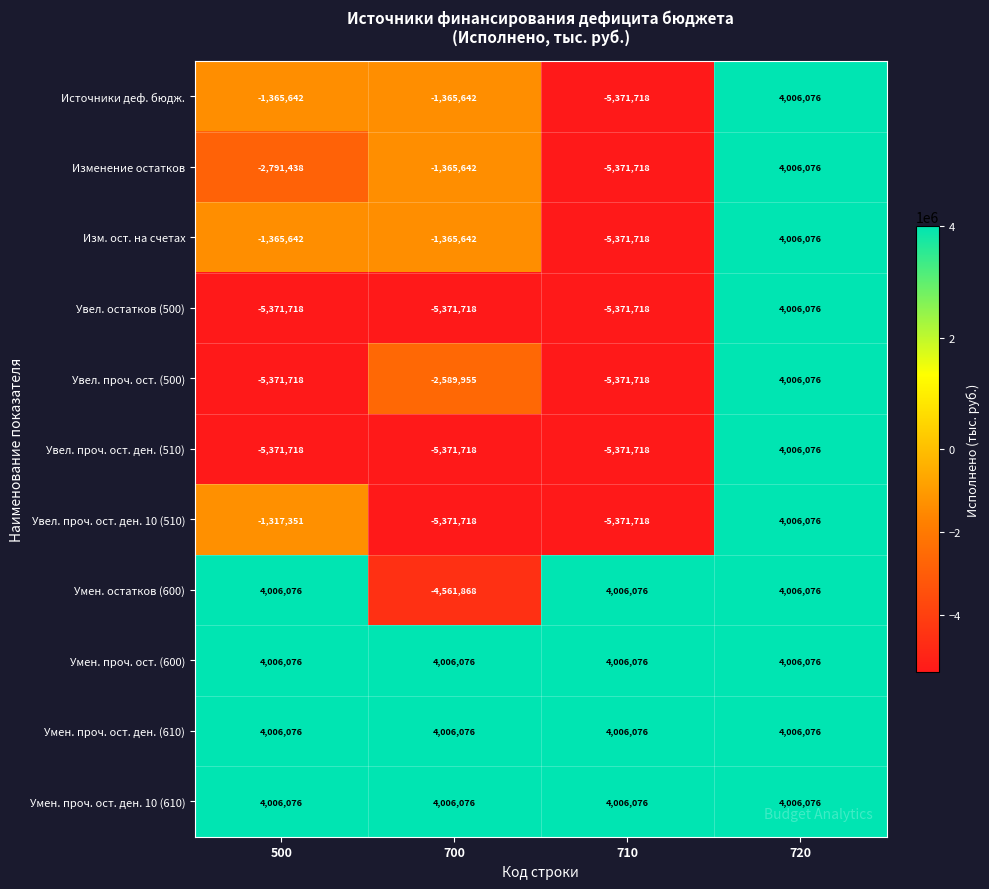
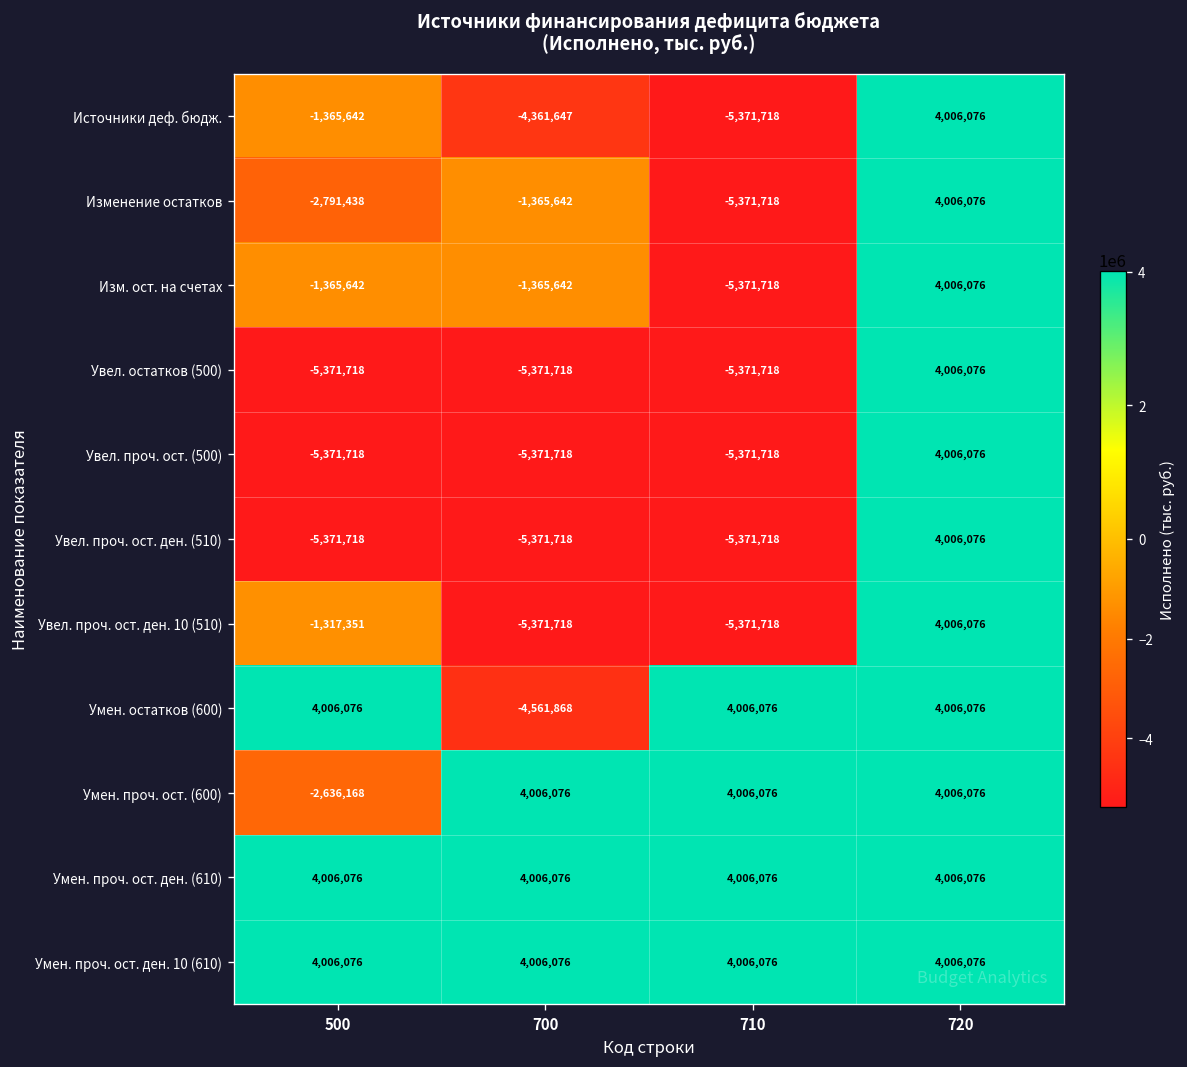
  {
    "Источники деф. бюдж.": {
      "500": "-1,365,642",
-     "700": "-1,365,642",
+     "700": "-4,361,647",
      "710": "-5,371,718",
      "720": "4,006,076"
    },
    "Изменение остатков": {
      "500": "-2,791,438",
      "700": "-1,365,642",
      "710": "-5,371,718",
      "720": "4,006,076"
    },
    "Изм. ост. на счетах": {
      "500": "-1,365,642",
      "700": "-1,365,642",
      "710": "-5,371,718",
      "720": "4,006,076"
    },
    "Увел. остатков (500)": {
      "500": "-5,371,718",
      "700": "-5,371,718",
      "710": "-5,371,718",
      "720": "4,006,076"
    },
    "Увел. проч. ост. (500)": {
      "500": "-5,371,718",
-     "700": "-2,589,955",
+     "700": "-5,371,718",
      "710": "-5,371,718",
      "720": "4,006,076"
    },
    "Увел. проч. ост. ден. (510)": {
      "500": "-5,371,718",
      "700": "-5,371,718",
      "710": "-5,371,718",
      "720": "4,006,076"
    },
    "Увел. проч. ост. ден. 10 (510)": {
      "500": "-1,317,351",
      "700": "-5,371,718",
      "710": "-5,371,718",
      "720": "4,006,076"
    },
    "Умен. остатков (600)": {
      "500": "4,006,076",
      "700": "-4,561,868",
      "710": "4,006,076",
      "720": "4,006,076"
    },
    "Умен. проч. ост. (600)": {
-     "500": "4,006,076",
+     "500": "-2,636,168",
      "700": "4,006,076",
      "710": "4,006,076",
      "720": "4,006,076"
    },
    "Умен. проч. ост. ден. (610)": {
      "500": "4,006,076",
      "700": "4,006,076",
      "710": "4,006,076",
      "720": "4,006,076"
    },
    "Умен. проч. ост. ден. 10 (610)": {
      "500": "4,006,076",
      "700": "4,006,076",
      "710": "4,006,076"
    }
  }
